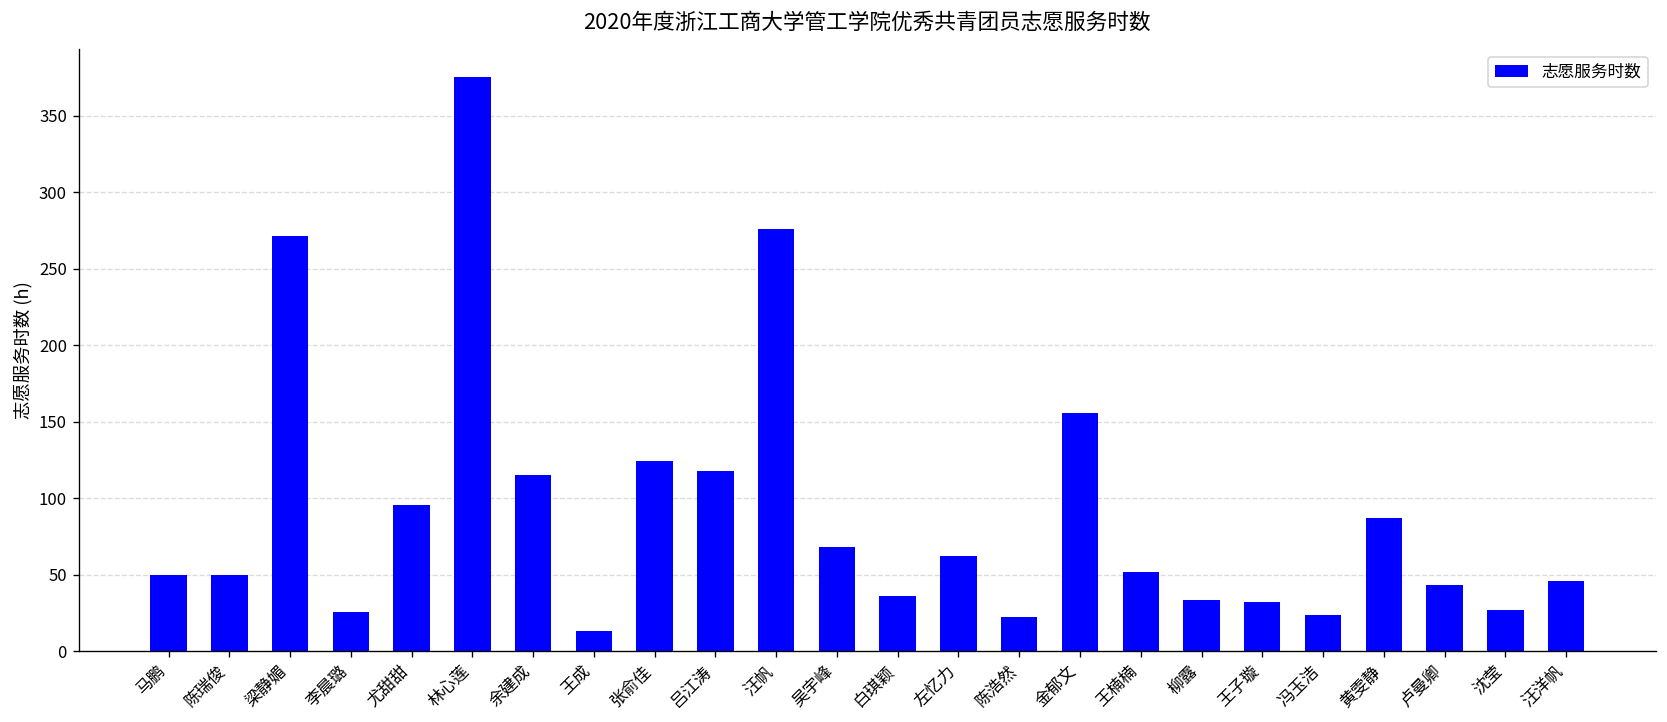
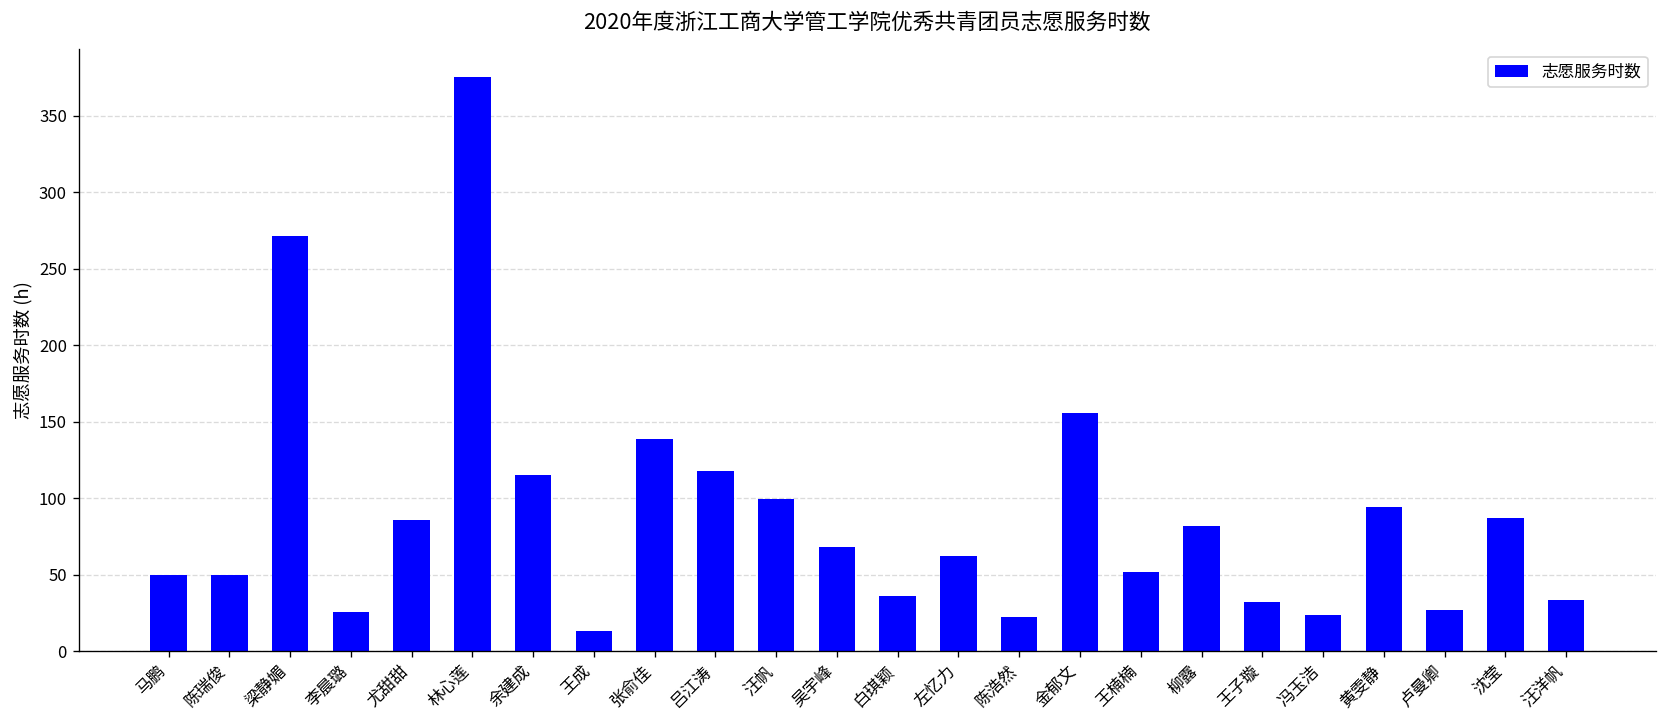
  {
    "马鹏": 50,
    "陈瑞俊": 50,
    "梁静媚": 271,
    "李晨璐": 25,
-   "尤甜甜": 96,
+   "尤甜甜": 86,
    "林心莲": 375,
    "余建成": 115,
    "王成": 13,
-   "张俞佳": 124,
+   "张俞佳": 139,
    "吕江涛": 118,
-   "汪帆": 276,
+   "汪帆": 99,
    "吴宇峰": 68,
    "白琪颖": 36,
    "左忆力": 62,
    "陈浩然": 22,
    "金郁文": 156,
    "王楠楠": 52,
-   "柳露": 34,
+   "柳露": 82,
    "王子璇": 32,
    "冯玉洁": 24,
-   "黄雯静": 87,
-   "卢曼卿": 43,
-   "沈莹": 27,
-   "汪洋帆": 46
+   "黄雯静": 95,
+   "卢曼卿": 27,
+   "沈莹": 87,
+   "汪洋帆": 33
  }
